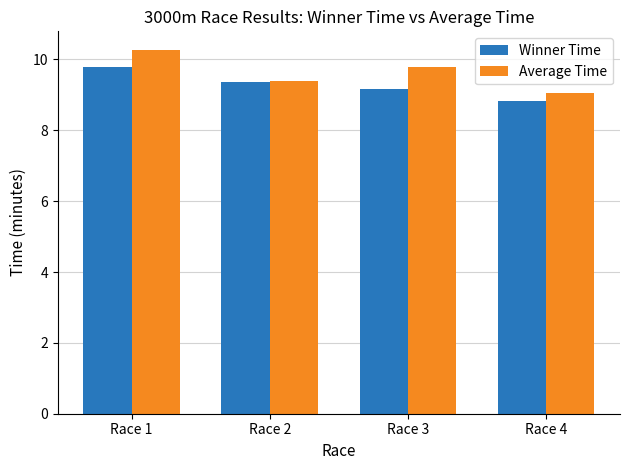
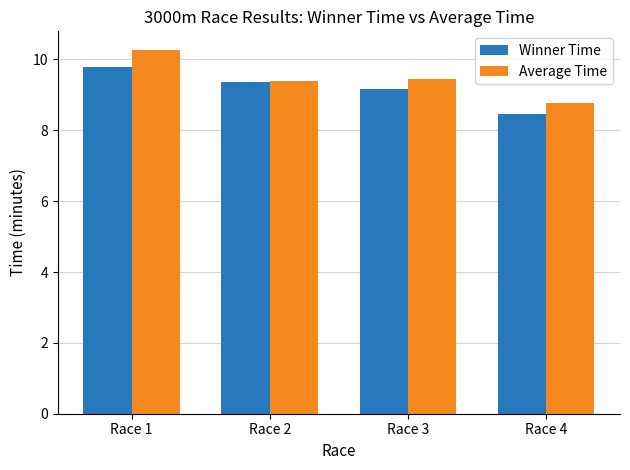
  {
    "Winner Time": {
      "Race 1": 9.8,
      "Race 2": 9.4,
      "Race 3": 9.2,
-     "Race 4": 8.8
+     "Race 4": 8.5
    },
    "Average Time": {
      "Race 1": 10.3,
      "Race 2": 9.4,
-     "Race 3": 9.8,
-     "Race 4": 9.1
+     "Race 3": 9.5,
+     "Race 4": 8.8
    }
  }
